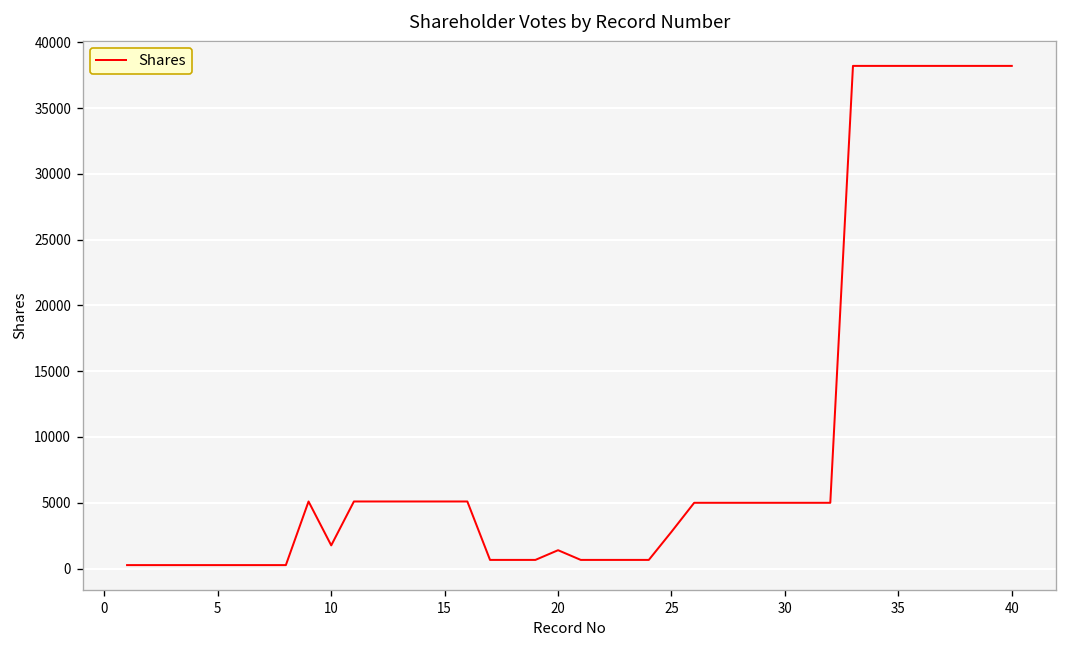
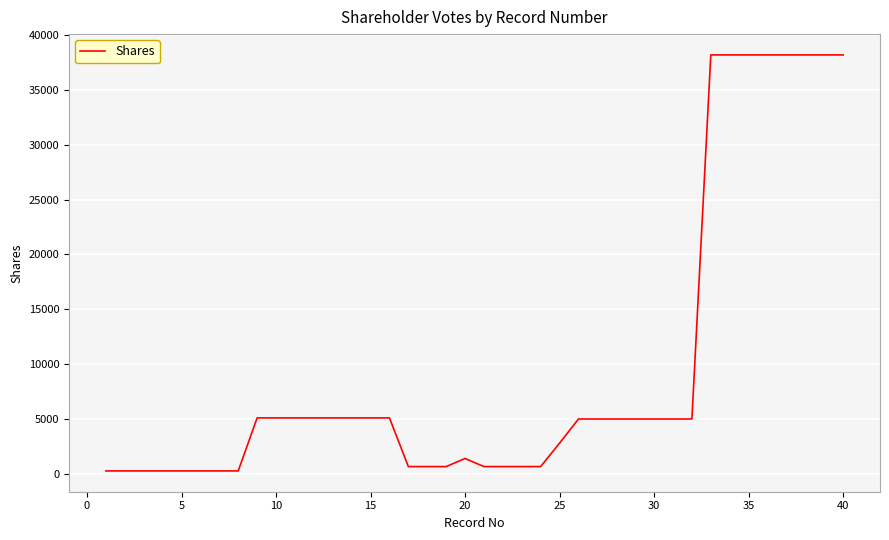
  {
    "5": 300,
-   "10": 1800,
+   "10": 5100,
    "15": 5100,
    "20": 1400,
    "25": 2800,
    "30": 5000,
    "35": 38200,
    "40": 38200
  }
